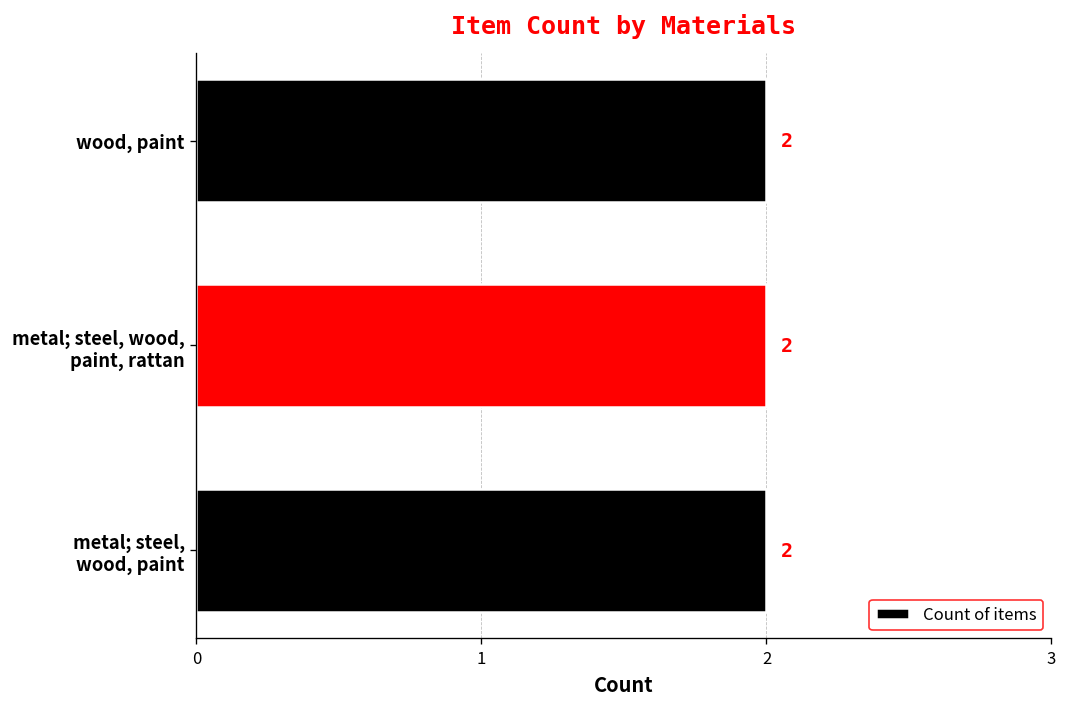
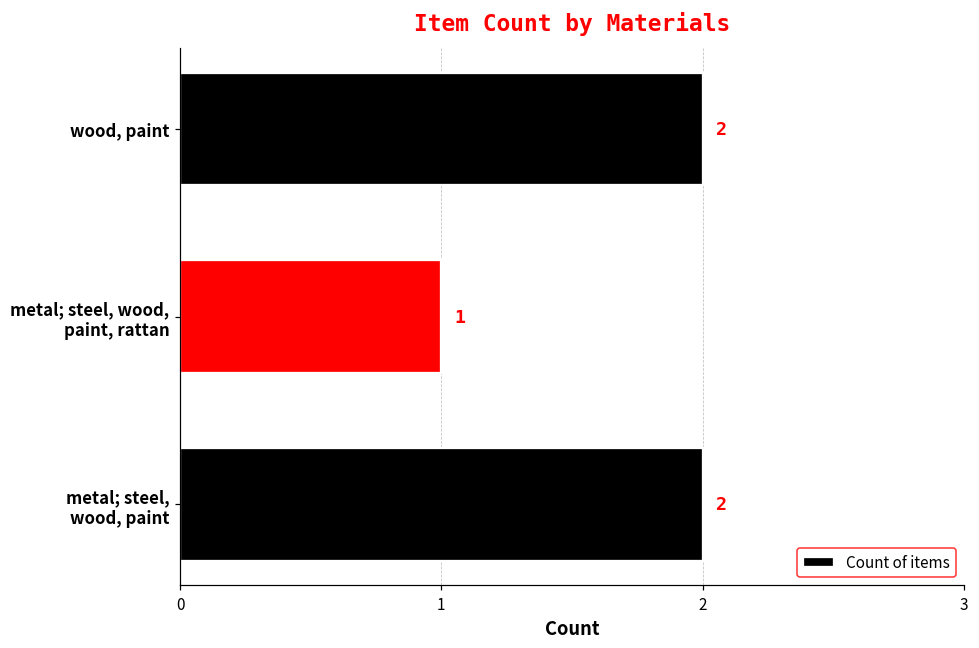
  {
    "wood, paint": 2,
-   "metal; steel, wood, paint, rattan": 2,
+   "metal; steel, wood, paint, rattan": 1,
    "metal; steel, wood, paint": 2
  }
